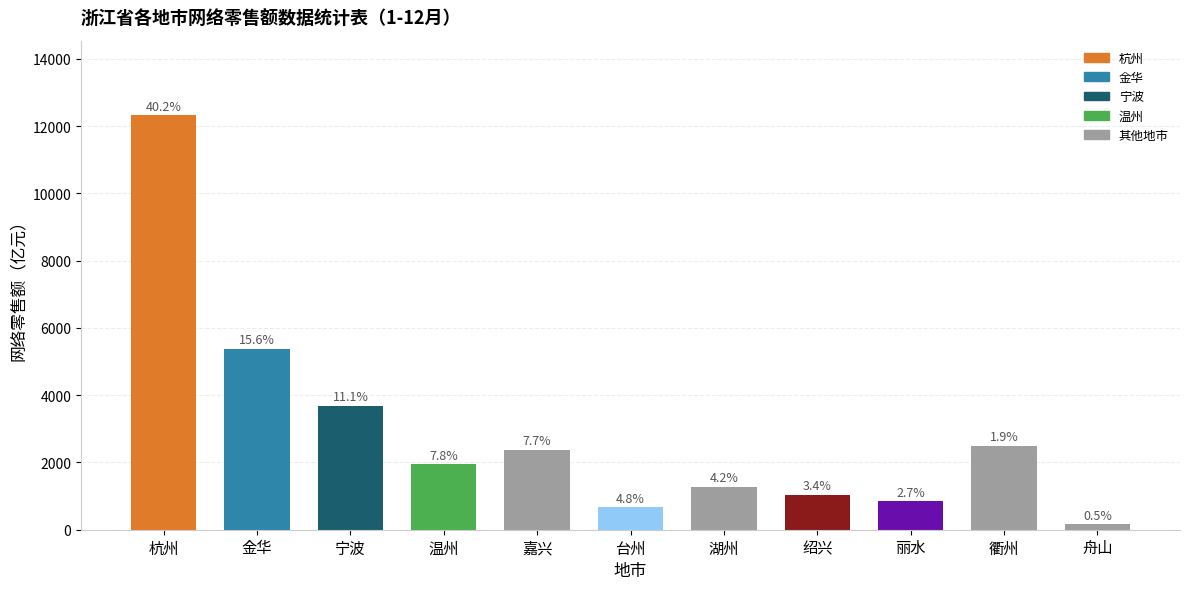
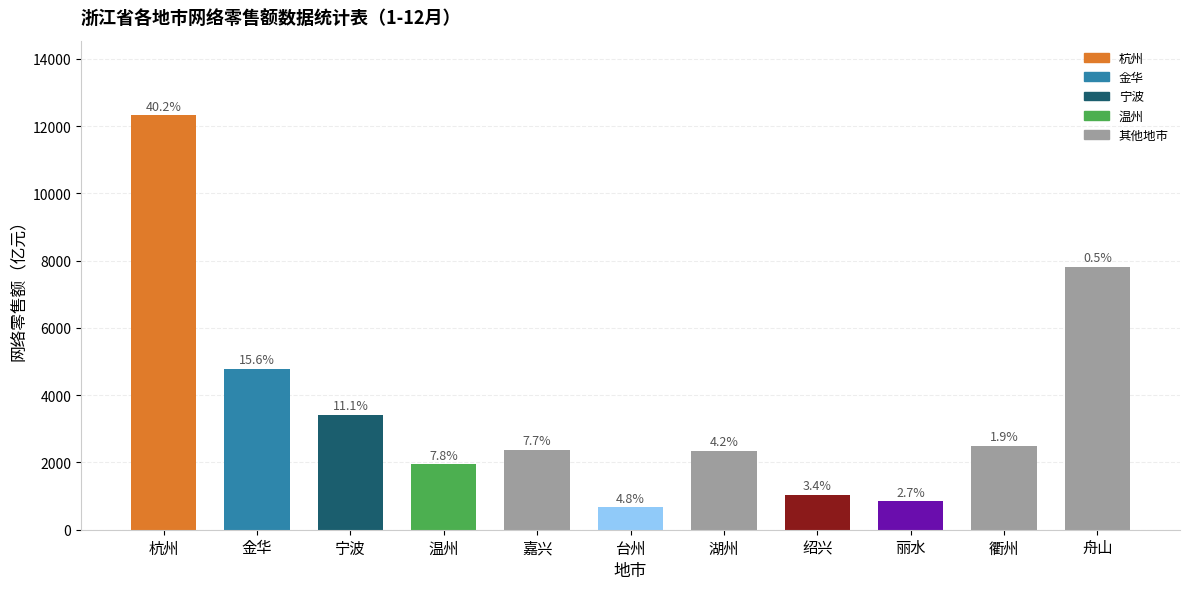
  {
-   "金华": 5400,
-   "宁波": 3700,
-   "湖州": 1300,
-   "舟山": 200
+   "金华": 4800,
+   "宁波": 3400,
+   "湖州": 2400,
+   "舟山": 7800
  }
